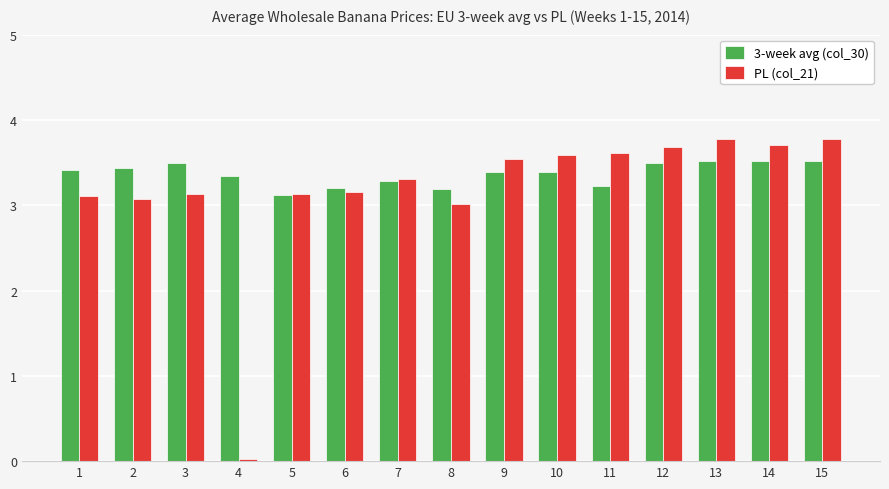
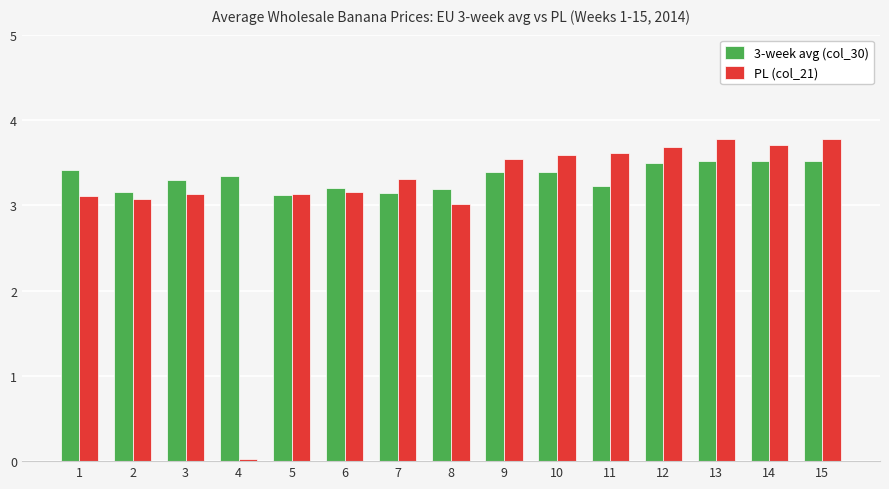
  {
    "3-week avg (col_30)": {
      "1": 3.4,
-     "2": 3.4,
-     "3": 3.5,
+     "2": 3.2,
+     "3": 3.3,
      "4": 3.3,
      "5": 3.1,
      "6": 3.2,
-     "7": 3.3,
+     "7": 3.1,
      "8": 3.2,
      "9": 3.4,
      "10": 3.4,
      "11": 3.2,
      "12": 3.5,
      "13": 3.5,
      "14": 3.5,
      "15": 3.5
    },
    "PL (col_21)": {
      "1": 3.1,
      "2": 3.1,
      "3": 3.1,
      "5": 3.1,
      "6": 3.2,
      "7": 3.3,
      "8": 3.0,
      "9": 3.5,
      "10": 3.6,
      "11": 3.6,
      "12": 3.7,
      "13": 3.8,
      "14": 3.7,
      "15": 3.8
    }
  }
